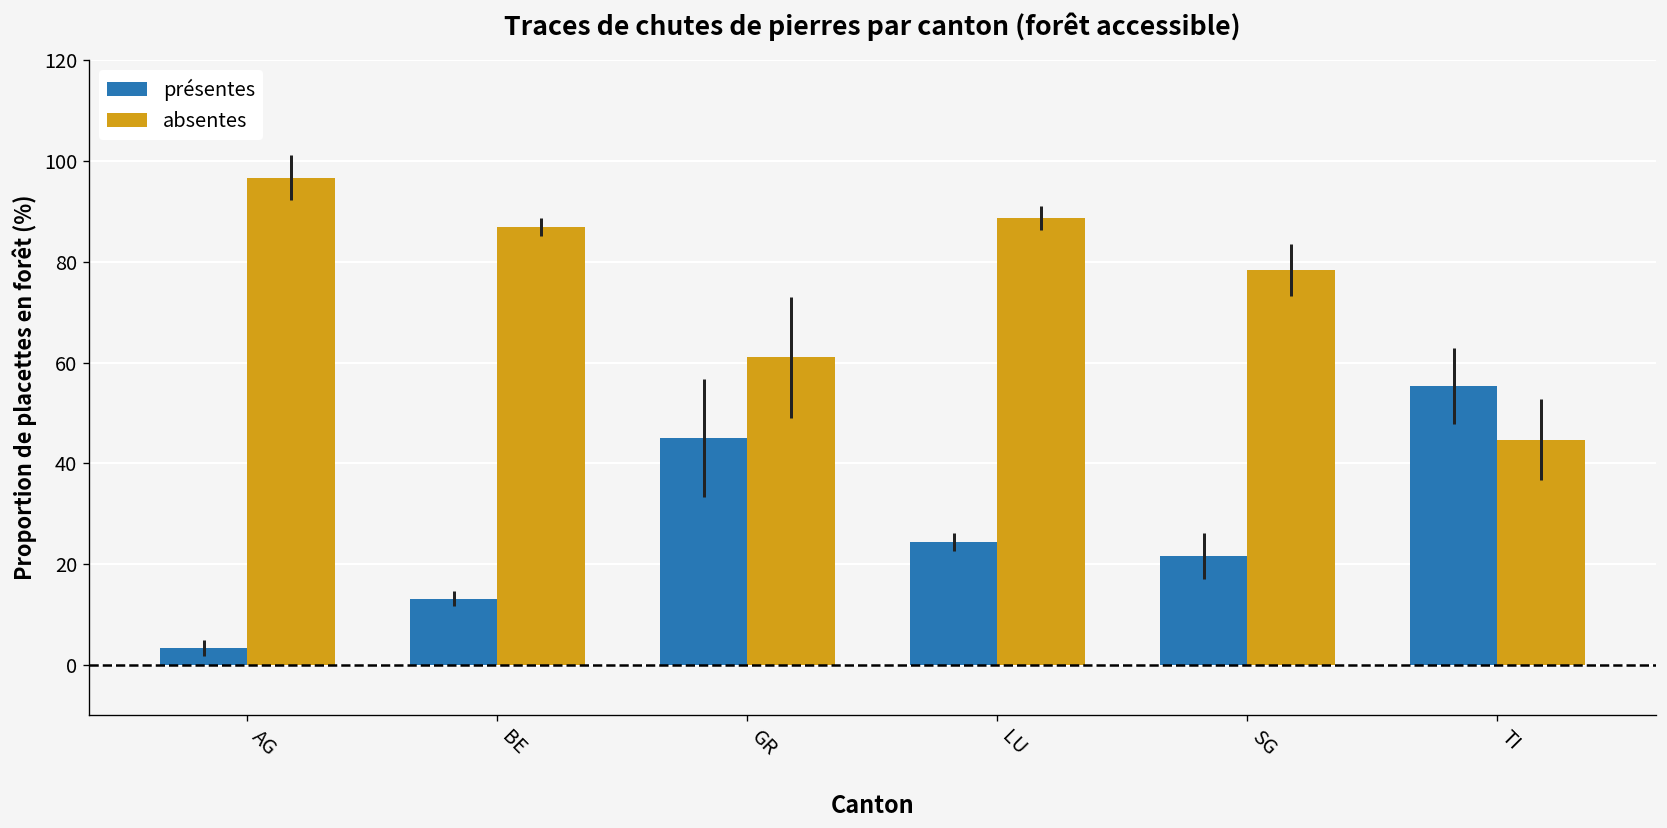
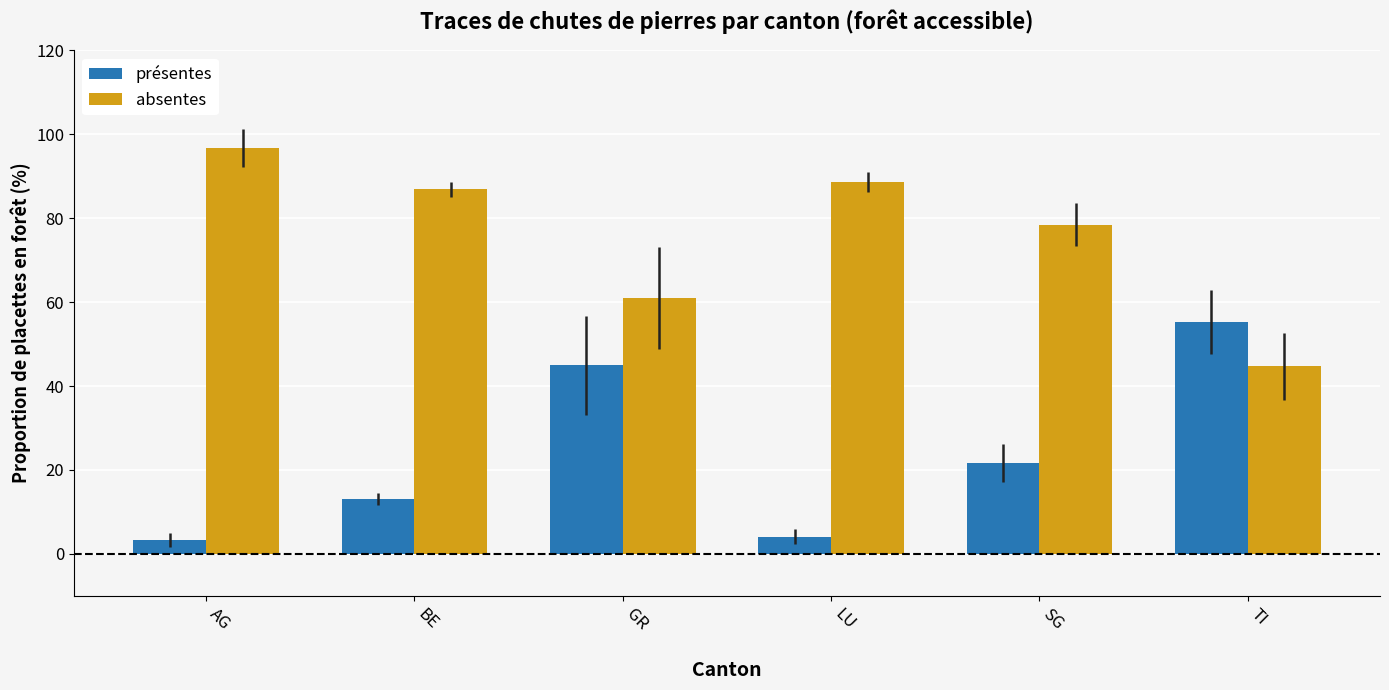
  {
    "présentes": {
      "AG": 3,
      "BE": 13,
      "GR": 45,
-     "LU": 24,
+     "LU": 4,
      "SG": 22,
      "TI": 55
    },
    "absentes": {
      "AG": 97,
      "BE": 87,
      "GR": 61,
      "LU": 89,
      "SG": 78,
      "TI": 45
    }
  }
